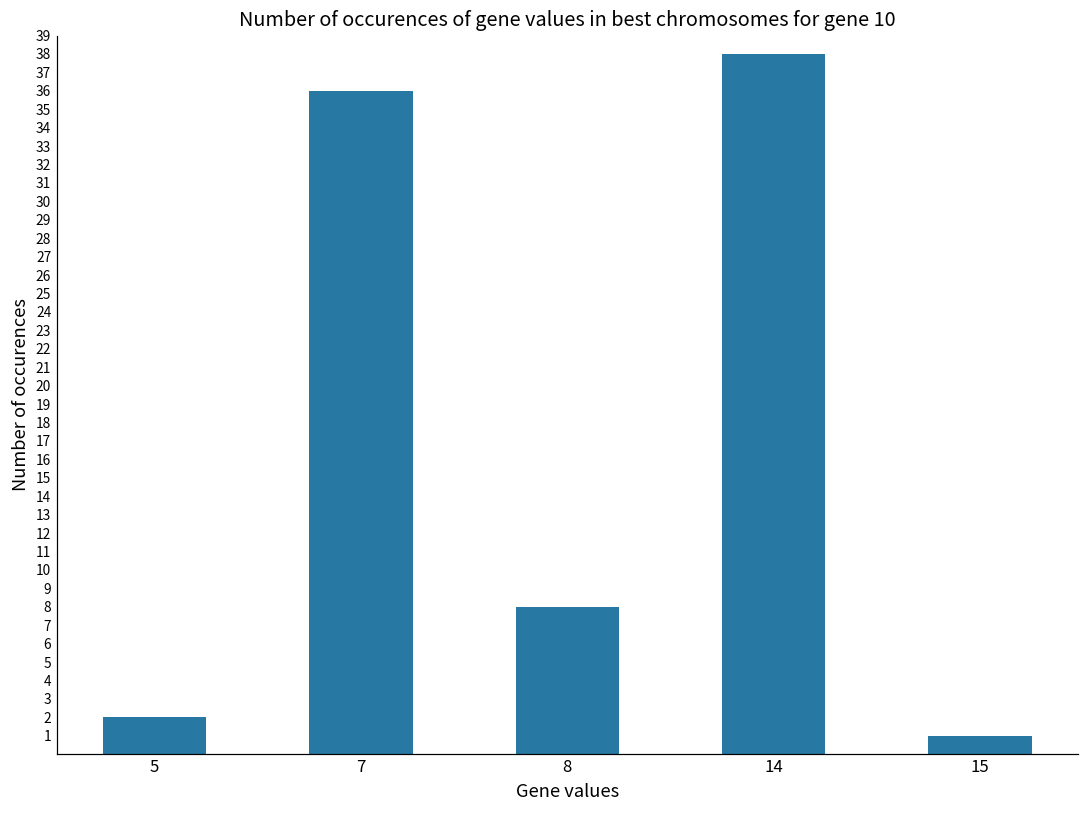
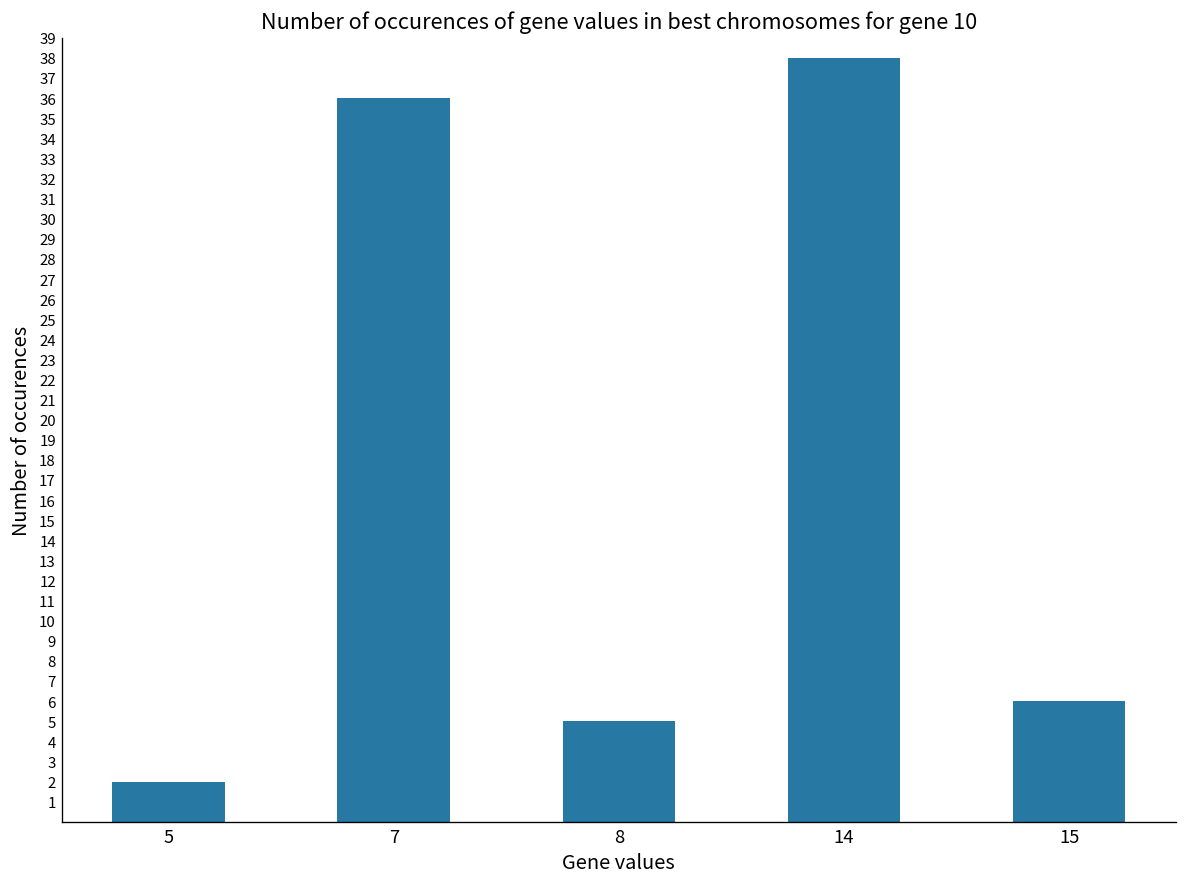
  {
    "5": 2,
    "7": 36,
-   "8": 8,
+   "8": 5,
    "14": 38,
-   "15": 1
+   "15": 6
  }
